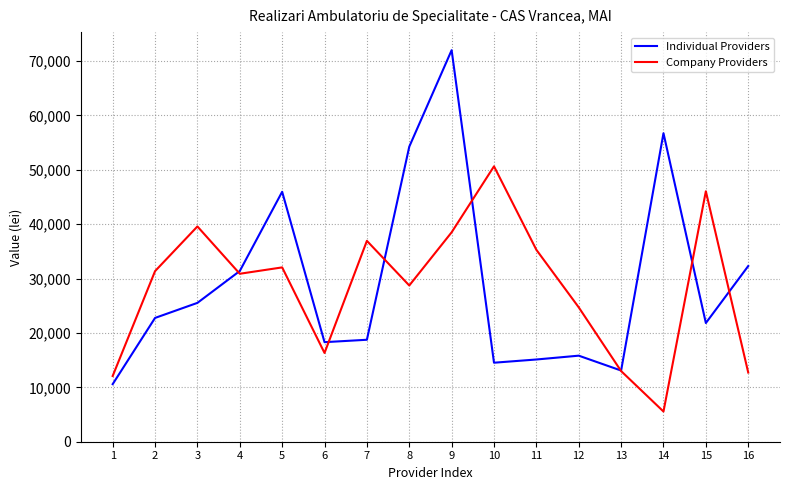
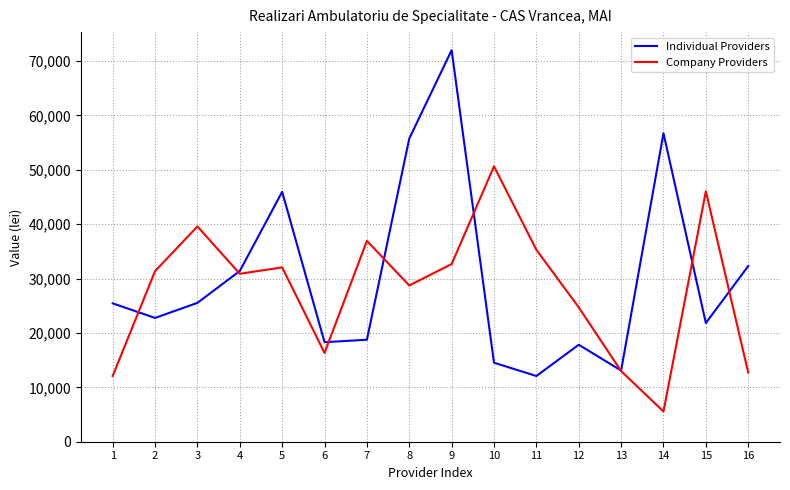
  {
    "Individual Providers": {
-     "1": "11,000",
+     "1": "25,000",
      "2": "23,000",
      "3": "26,000",
      "4": "31,000",
      "5": "46,000",
      "6": "18,000",
      "7": "19,000",
-     "8": "54,000",
+     "8": "56,000",
      "9": "72,000",
      "10": "15,000",
-     "11": "15,000",
-     "12": "16,000",
+     "11": "12,000",
+     "12": "18,000",
      "14": "57,000",
      "15": "22,000",
      "16": "32,000"
    },
    "Company Providers": {
      "1": "12,000",
      "2": "31,000",
      "3": "40,000",
      "4": "31,000",
      "5": "32,000",
      "6": "16,000",
      "7": "37,000",
      "8": "29,000",
-     "9": "39,000",
+     "9": "33,000",
      "10": "51,000",
      "11": "35,000",
      "12": "25,000",
      "14": "6,000",
      "15": "46,000",
      "16": "13,000"
    }
  }
